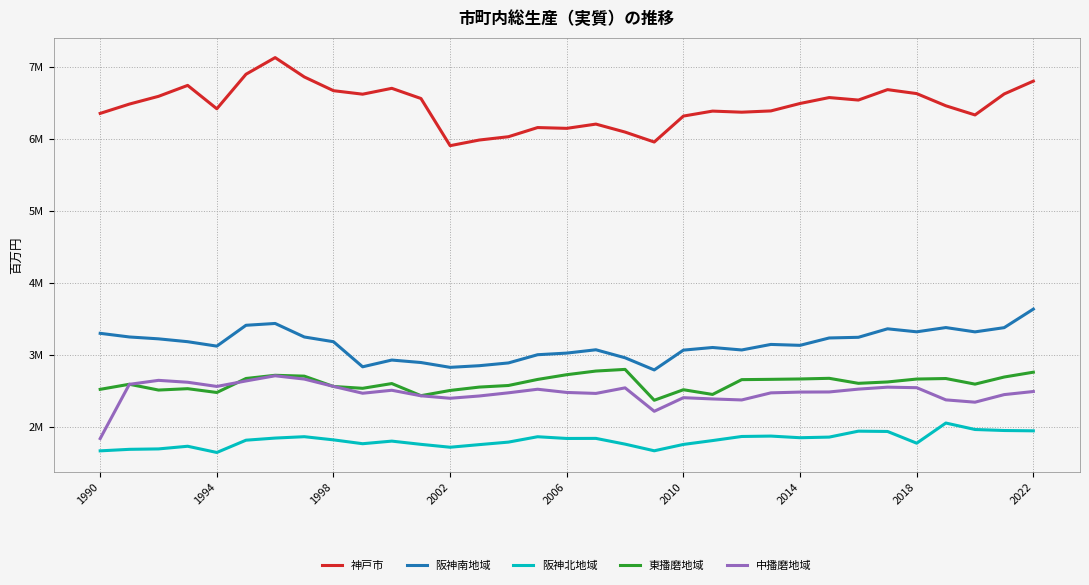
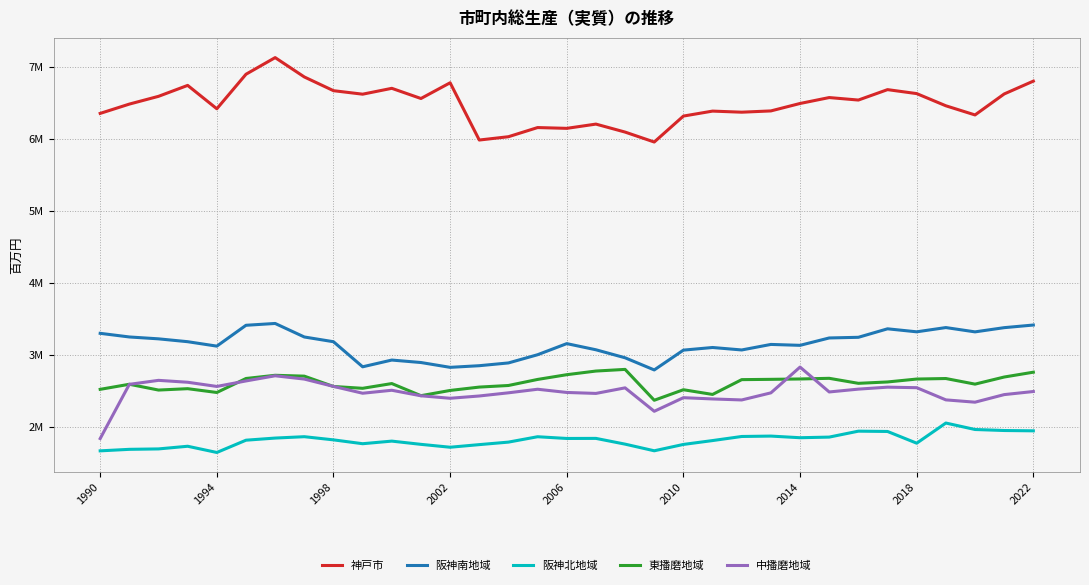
  {
    "神戸市": {
      "1990": 6400000,
      "1994": 6400000,
      "1998": 6700000,
-     "2002": 5900000,
+     "2002": 6800000,
      "2006": 6100000,
      "2010": 6300000,
      "2014": 6500000,
      "2018": 6600000,
      "2022": 6800000
    },
    "阪神南地域": {
      "1990": 3300000,
      "1994": 3100000,
      "1998": 3200000,
      "2002": 2800000,
-     "2006": 3000000,
+     "2006": 3200000,
      "2010": 3100000,
      "2014": 3100000,
      "2018": 3300000,
-     "2022": 3600000
+     "2022": 3400000
    },
    "阪神北地域": {
      "1990": 1700000,
      "1994": 1600000,
      "1998": 1800000,
      "2002": 1700000,
      "2006": 1800000,
      "2010": 1800000,
      "2014": 1800000,
      "2018": 1800000,
      "2022": 1900000
    },
    "東播磨地域": {
      "1990": 2500000,
      "1994": 2500000,
      "2002": 2500000,
      "2006": 2700000,
      "2010": 2500000,
      "2014": 2700000,
      "2018": 2700000,
      "2022": 2800000
    },
    "中播磨地域": {
      "1990": 1800000,
      "1994": 2600000,
      "2002": 2400000,
      "2006": 2500000,
      "2010": 2400000,
-     "2014": 2500000,
+     "2014": 2800000,
      "2018": 2500000,
      "2022": 2500000
    }
  }
